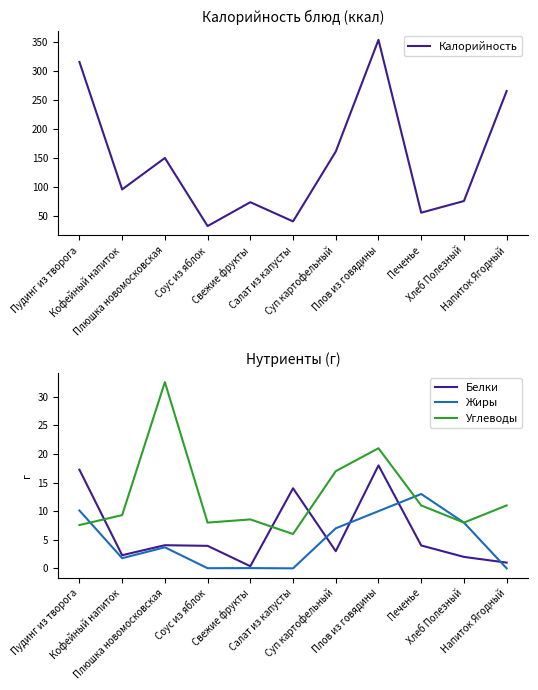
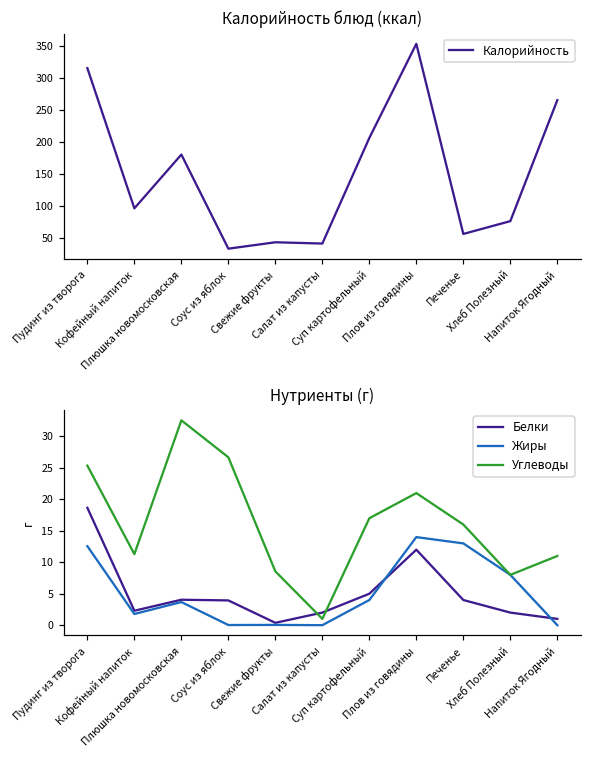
  {
    "Калорийность блюд (ккал)": {
      "Пудинг из творога": 320,
      "Кофейный напиток": 100,
-     "Плюшка новомосковская": 150,
+     "Плюшка новомосковская": 180,
      "Соус из яблок": 30,
-     "Свежие фрукты": 70,
+     "Свежие фрукты": 40,
      "Салат из капусты": 40,
-     "Суп картофельный": 160,
+     "Суп картофельный": 210,
      "Плов из говядины": 350,
      "Печенье": 60,
      "Хлеб Полезный": 80,
      "Напиток Ягодный": 270
    },
    "Нутриенты (г)": {
      "Белки": {
-       "Пудинг из творога": 17,
+       "Пудинг из творога": 19,
        "Кофейный напиток": 2,
        "Соус из яблок": 4,
-       "Салат из капусты": 14,
-       "Суп картофельный": 3,
-       "Плов из говядины": 18,
+       "Салат из капусты": 2,
+       "Суп картофельный": 5,
+       "Плов из говядины": 12,
        "Печенье": 4,
        "Хлеб Полезный": 2,
        "Напиток Ягодный": 1
      },
      "Жиры": {
-       "Пудинг из творога": 10,
+       "Пудинг из творога": 13,
        "Кофейный напиток": 2,
        "Соус из яблок": 0,
        "Салат из капусты": 0,
-       "Суп картофельный": 7,
-       "Плов из говядины": 10,
+       "Суп картофельный": 4,
+       "Плов из говядины": 14,
        "Печенье": 13,
        "Напиток Ягодный": 0
      },
      "Углеводы": {
-       "Пудинг из творога": 8,
-       "Кофейный напиток": 9,
+       "Пудинг из творога": 25,
+       "Кофейный напиток": 11,
        "Плюшка новомосковская": 33,
-       "Соус из яблок": 8,
+       "Соус из яблок": 27,
        "Свежие фрукты": 9,
-       "Салат из капусты": 6,
+       "Салат из капусты": 1,
        "Суп картофельный": 17,
        "Плов из говядины": 21,
-       "Печенье": 11,
+       "Печенье": 16,
        "Напиток Ягодный": 11
      }
    }
  }
